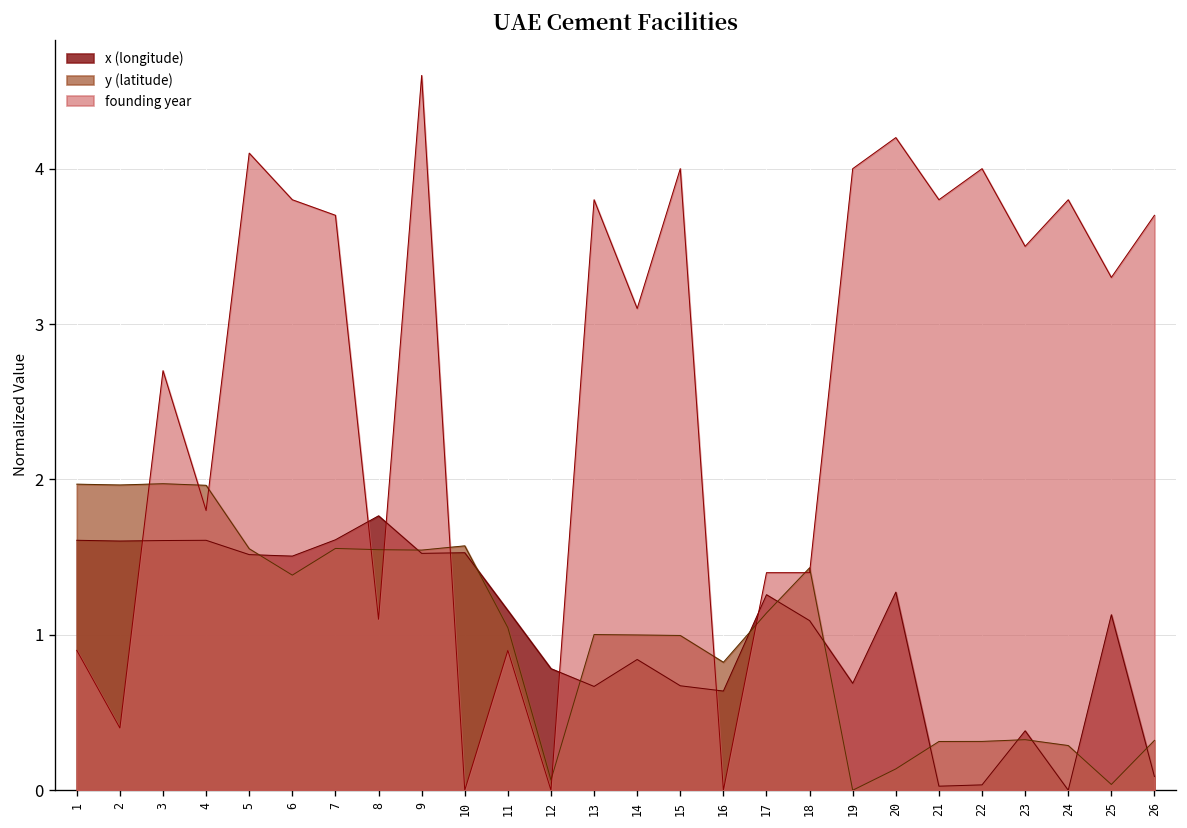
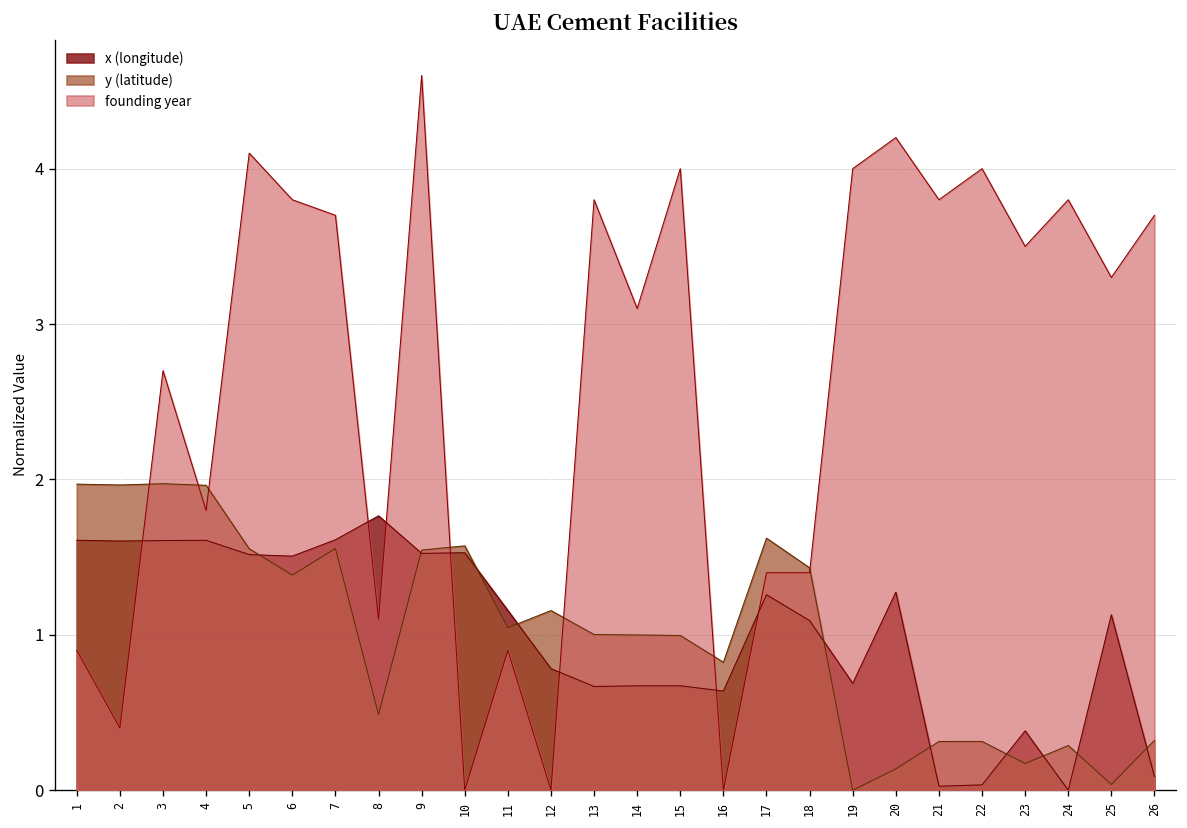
  {
    "x (longitude)": {
      "1": 1.61,
      "2": 1.60,
      "3": 1.61,
      "4": 1.61,
      "5": 1.52,
      "6": 1.51,
      "7": 1.61,
      "8": 1.77,
      "9": 1.52,
      "10": 1.53,
      "11": 1.16,
      "12": 0.78,
      "13": 0.67,
-     "14": 0.84,
+     "14": 0.67,
      "15": 0.67,
      "16": 0.64,
      "17": 1.26,
      "18": 1.09,
      "19": 0.69,
      "20": 1.27,
      "21": 0.03,
      "22": 0.03,
      "23": 0.38,
      "24": 0.00,
      "25": 1.13,
      "26": 0.09
    },
    "y (latitude)": {
      "1": 1.97,
      "2": 1.96,
      "3": 1.97,
      "4": 1.96,
      "5": 1.55,
      "6": 1.38,
      "7": 1.56,
-     "8": 1.55,
+     "8": 0.49,
      "9": 1.55,
      "10": 1.57,
      "11": 1.05,
-     "12": 0.07,
+     "12": 1.16,
      "13": 1.00,
      "14": 1.00,
      "15": 1.00,
      "16": 0.82,
-     "17": 1.14,
+     "17": 1.62,
      "18": 1.43,
      "19": 0.00,
      "20": 0.14,
      "21": 0.31,
      "22": 0.31,
-     "23": 0.33,
+     "23": 0.17,
      "24": 0.29,
      "25": 0.04,
      "26": 0.32
    },
    "founding year": {
      "1": 0.90,
      "2": 0.40,
      "3": 2.70,
      "4": 1.80,
      "5": 4.10,
      "6": 3.80,
      "7": 3.70,
      "8": 1.10,
      "9": 4.60,
      "10": 0.00,
      "11": 0.90,
      "12": 0.00,
      "13": 3.80,
      "14": 3.10,
      "15": 4.00,
      "16": 0.00,
      "17": 1.40,
      "18": 1.40,
      "19": 4.00,
      "20": 4.20,
      "21": 3.80,
      "22": 4.00,
      "23": 3.50,
      "24": 3.80,
      "25": 3.30,
      "26": 3.70
    }
  }
